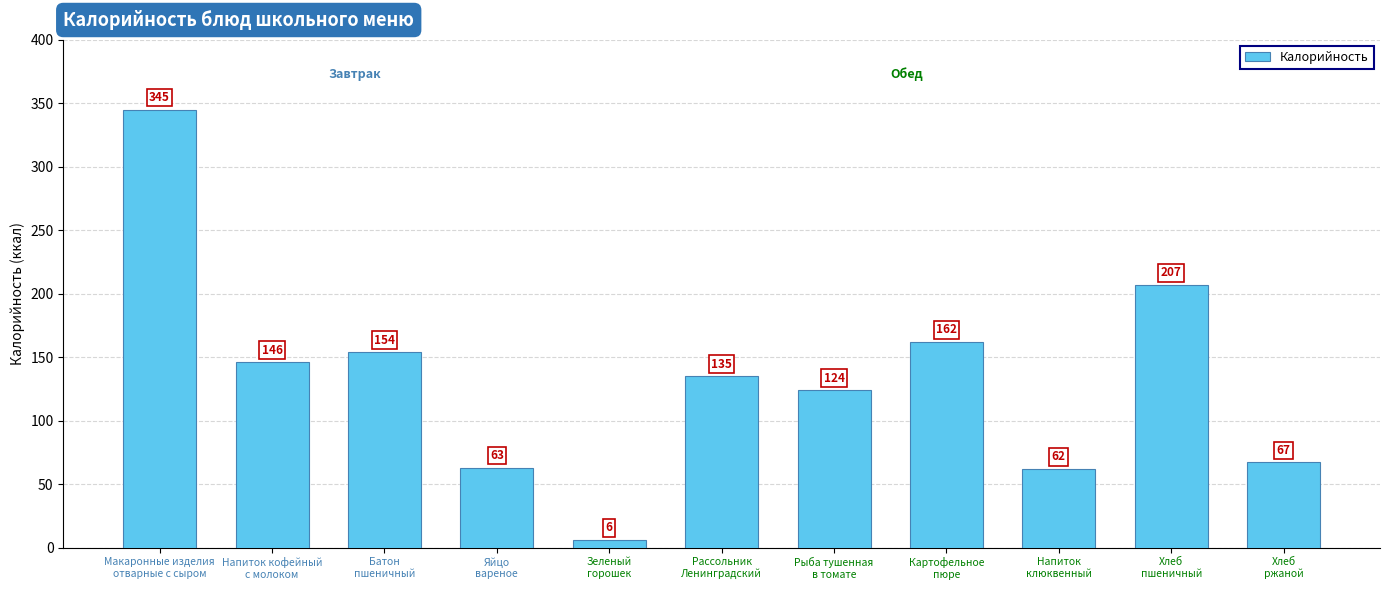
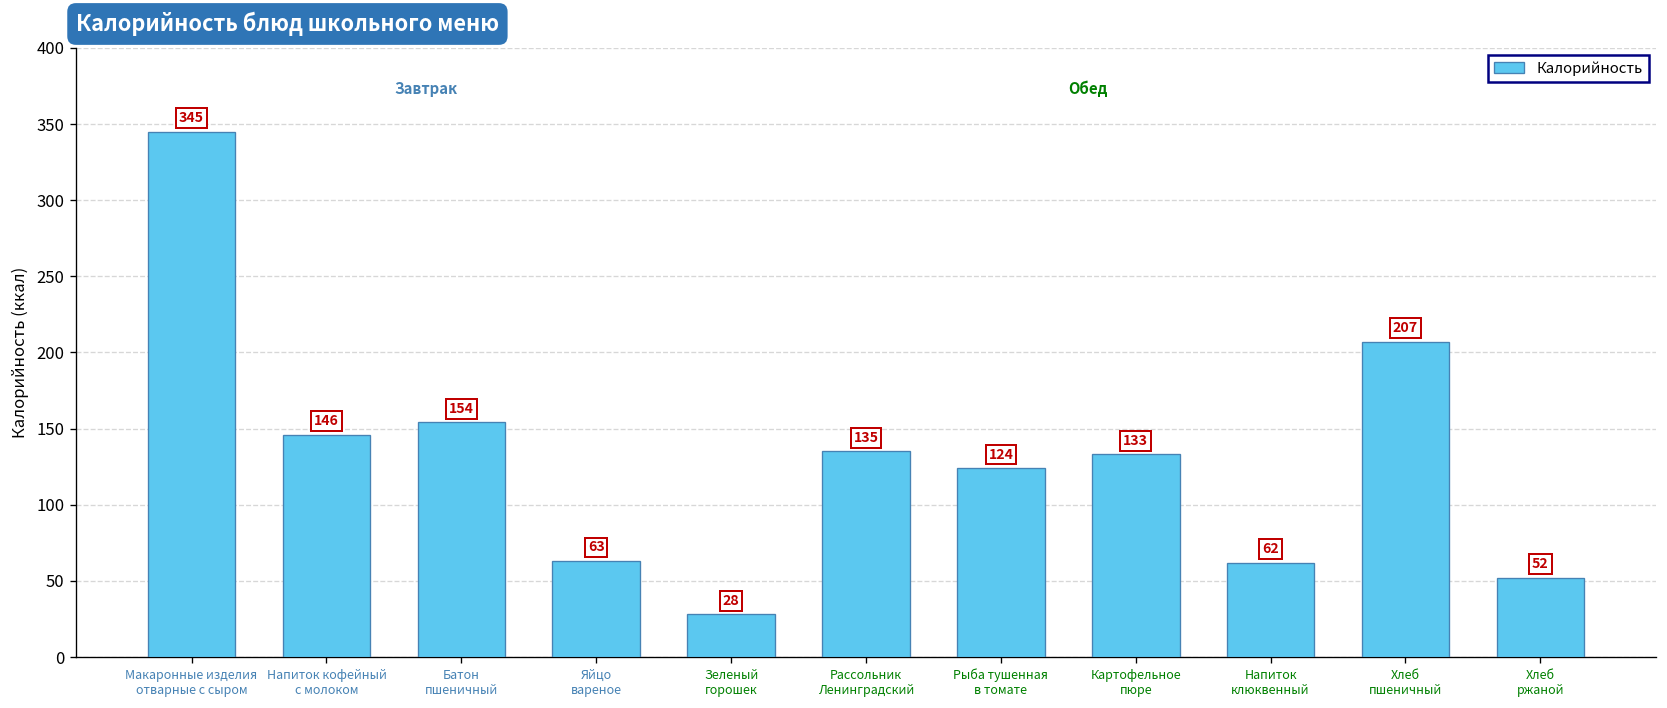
  {
-   "Зеленый горошек": 6,
-   "Картофельное пюре": 162,
-   "Хлеб ржаной": 67
+   "Зеленый горошек": 28,
+   "Картофельное пюре": 133,
+   "Хлеб ржаной": 52
  }
